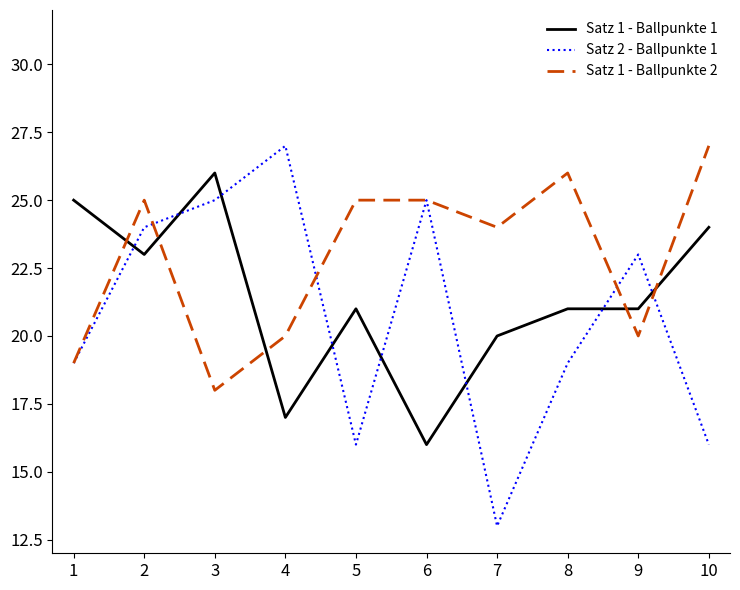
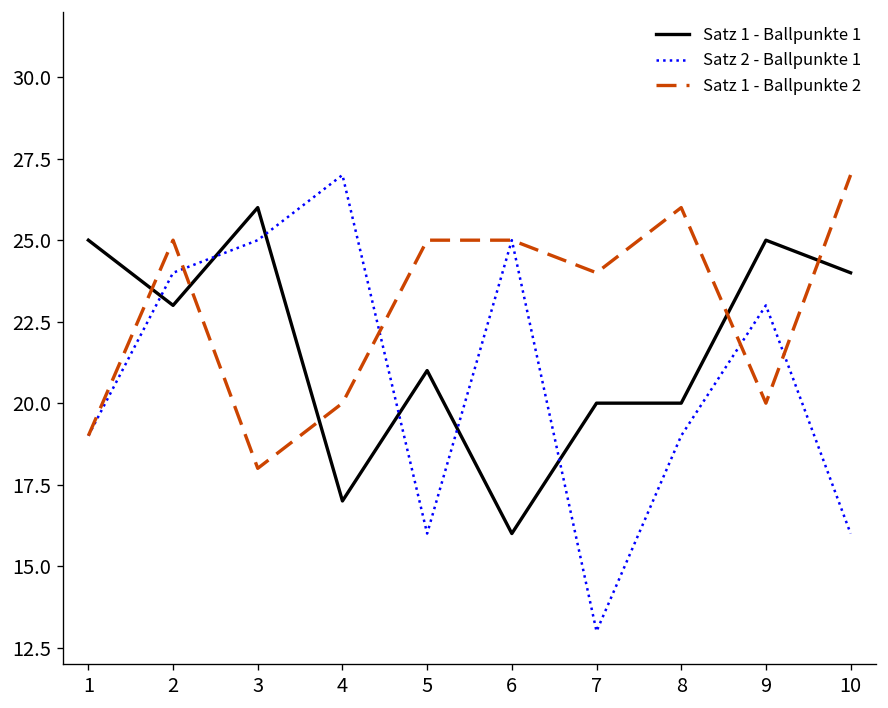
  {
    "Satz 1 - Ballpunkte 1": {
      "1": 25,
      "2": 23,
      "3": 26,
      "4": 17,
      "5": 21,
      "6": 16,
      "7": 20,
-     "8": 21,
-     "9": 21,
+     "8": 20,
+     "9": 25,
      "10": 24
    },
    "Satz 2 - Ballpunkte 1": {
      "2": 24,
      "3": 25,
      "4": 27,
      "5": 16,
      "7": 13,
      "8": 19,
      "9": 23,
      "10": 16
    },
    "Satz 1 - Ballpunkte 2": {
      "2": 25,
      "3": 18,
      "4": 20,
      "5": 25,
      "7": 24,
      "8": 26,
      "9": 20,
      "10": 27
    }
  }
